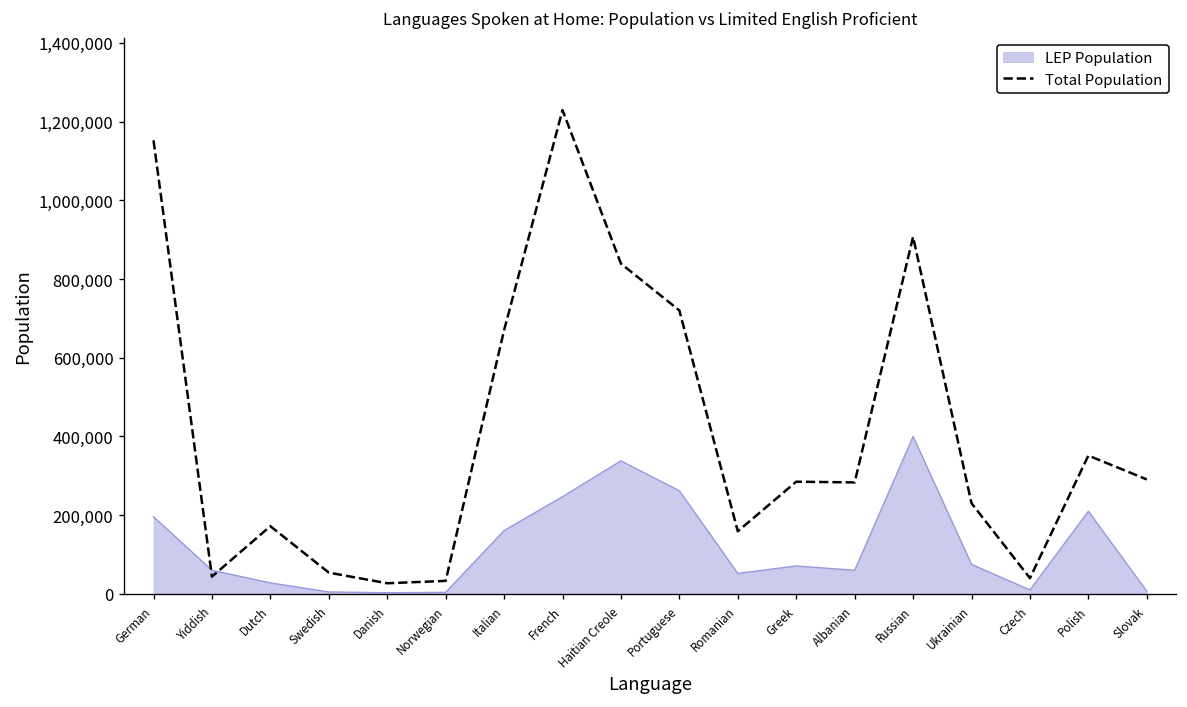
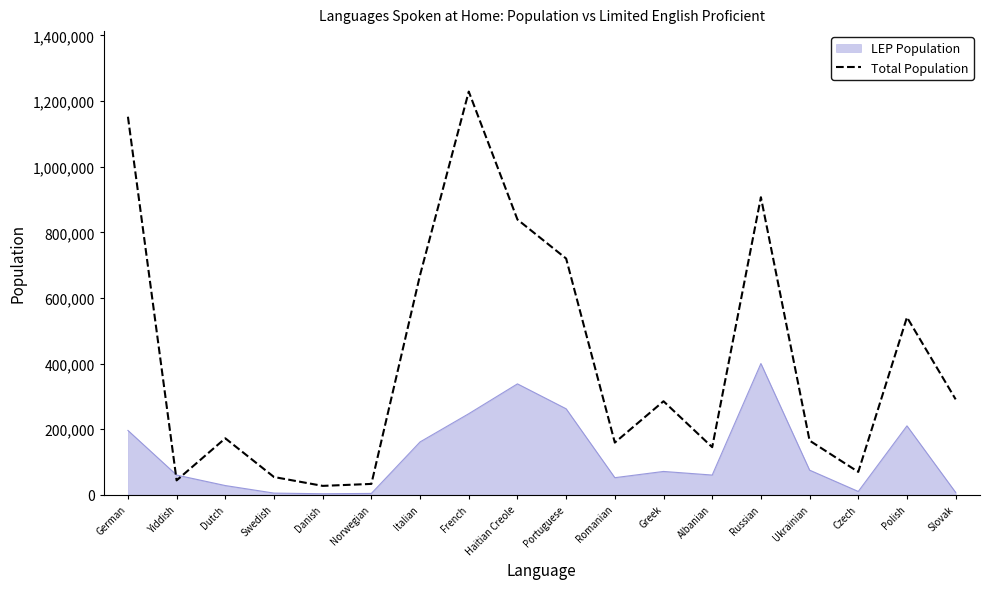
  {
    "LEP Population": {
      "German": "200,000",
      "Yiddish": "60,000",
      "Dutch": "30,000",
      "Swedish": "10,000",
      "Danish": "0",
      "Norwegian": "0",
      "Italian": "160,000",
      "French": "250,000",
      "Haitian Creole": "340,000",
      "Portuguese": "260,000",
      "Romanian": "50,000",
      "Greek": "70,000",
      "Albanian": "60,000",
      "Russian": "400,000",
      "Ukrainian": "80,000",
      "Czech": "10,000",
      "Polish": "210,000",
      "Slovak": "10,000"
    },
    "Total Population": {
      "German": "1,150,000",
      "Yiddish": "40,000",
      "Dutch": "170,000",
      "Swedish": "50,000",
      "Danish": "30,000",
      "Norwegian": "30,000",
      "Italian": "670,000",
      "French": "1,230,000",
      "Haitian Creole": "840,000",
      "Portuguese": "720,000",
      "Romanian": "160,000",
      "Greek": "290,000",
-     "Albanian": "280,000",
+     "Albanian": "150,000",
      "Russian": "910,000",
-     "Ukrainian": "230,000",
-     "Czech": "40,000",
-     "Polish": "350,000",
+     "Ukrainian": "170,000",
+     "Czech": "70,000",
+     "Polish": "540,000",
      "Slovak": "290,000"
    }
  }
